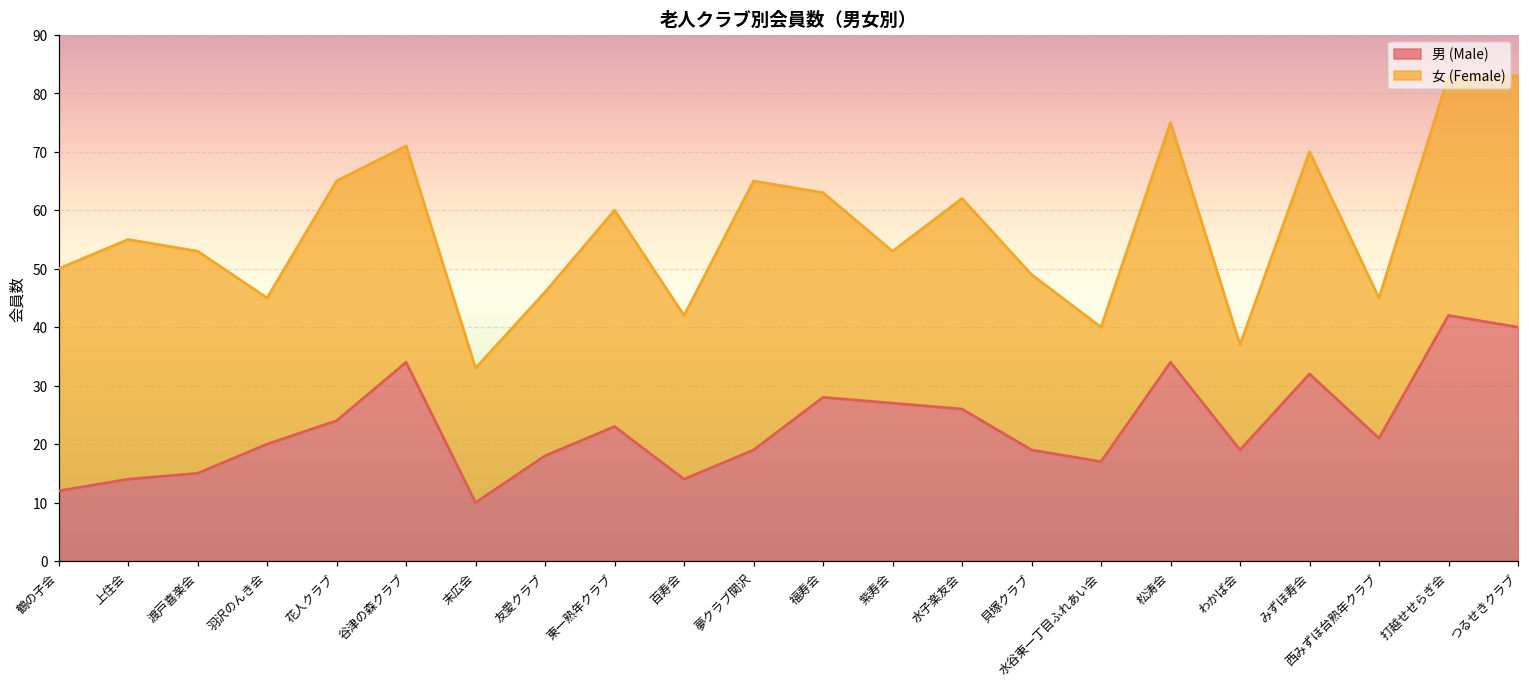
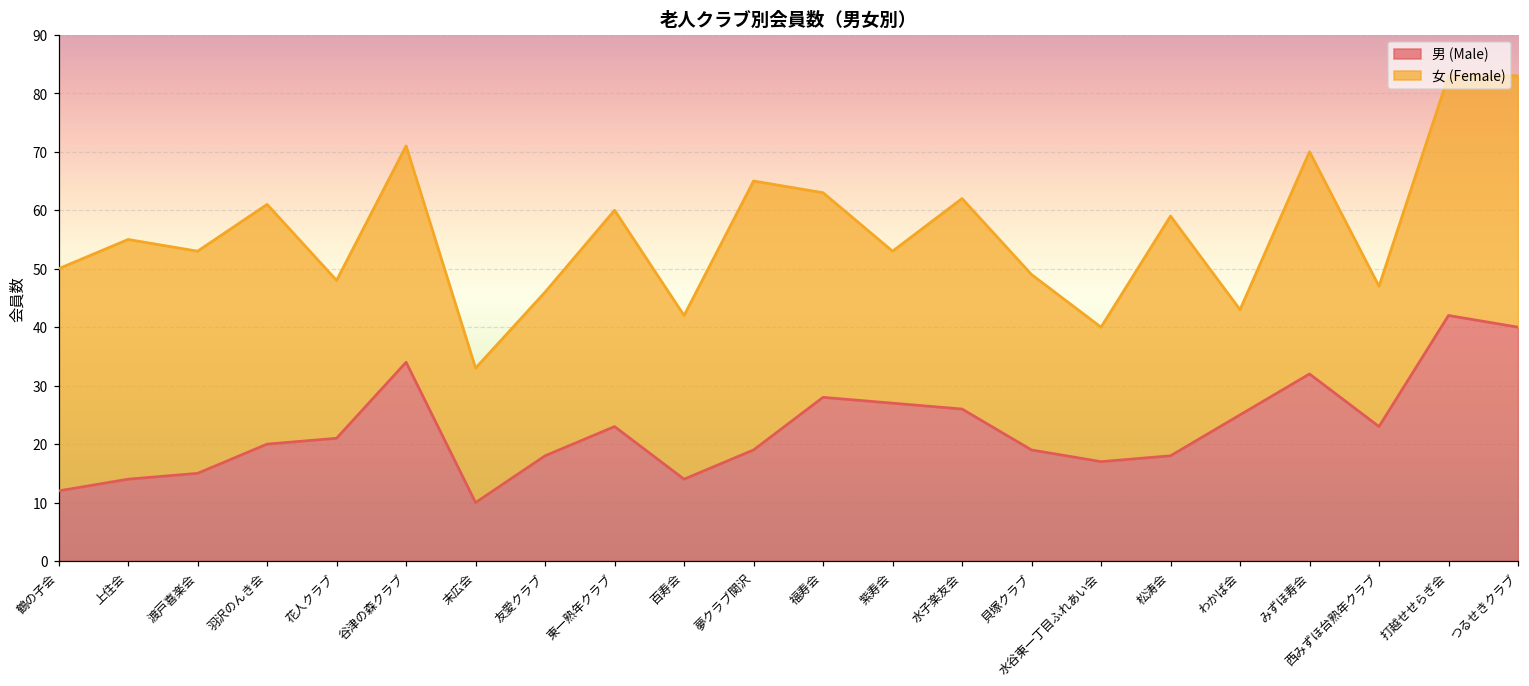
  {
    "男 (Male)": {
      "鶴の子会": 12,
      "上住会": 14,
      "渡戸喜楽会": 15,
      "羽沢のんき会": 20,
-     "花人クラブ": 24,
+     "花人クラブ": 21,
      "谷津の森クラブ": 34,
      "末広会": 10,
      "友愛クラブ": 18,
      "東一熟年クラブ": 23,
      "百寿会": 14,
      "夢クラブ関沢": 19,
      "福寿会": 28,
      "紫寿会": 27,
      "水子楽友会": 26,
      "貝塚クラブ": 19,
      "水谷東一丁目ふれあい会": 17,
-     "松涛会": 34,
-     "わかば会": 19,
+     "松涛会": 18,
+     "わかば会": 25,
      "みずほ寿会": 32,
-     "西みずほ台熟年クラブ": 21,
+     "西みずほ台熟年クラブ": 23,
      "打越せせらぎ会": 42,
      "つるせきクラブ": 40
    },
    "女 (Female)": {
      "鶴の子会": 38,
      "上住会": 41,
      "渡戸喜楽会": 38,
-     "羽沢のんき会": 25,
-     "花人クラブ": 41,
+     "羽沢のんき会": 41,
+     "花人クラブ": 27,
      "谷津の森クラブ": 37,
      "末広会": 23,
      "友愛クラブ": 28,
      "東一熟年クラブ": 37,
      "百寿会": 28,
      "夢クラブ関沢": 46,
      "福寿会": 35,
      "紫寿会": 26,
      "水子楽友会": 36,
      "貝塚クラブ": 30,
      "水谷東一丁目ふれあい会": 23,
      "松涛会": 41,
      "わかば会": 18,
      "みずほ寿会": 38,
      "西みずほ台熟年クラブ": 24,
      "つるせきクラブ": 43
    }
  }
